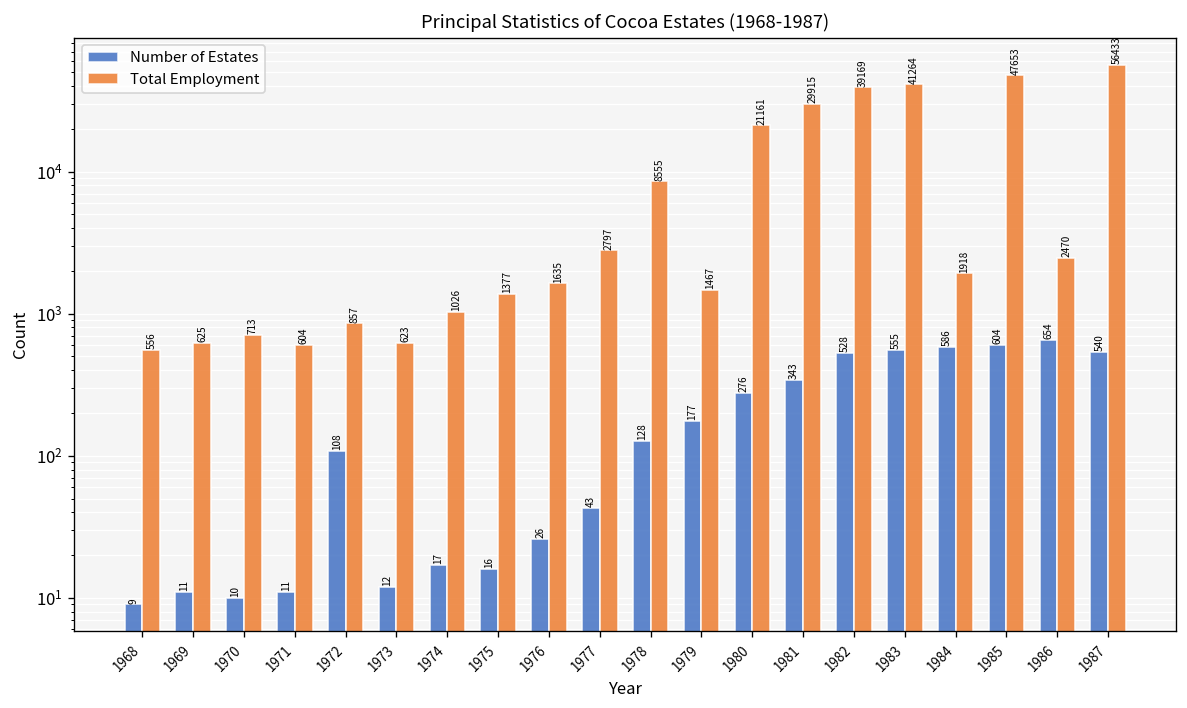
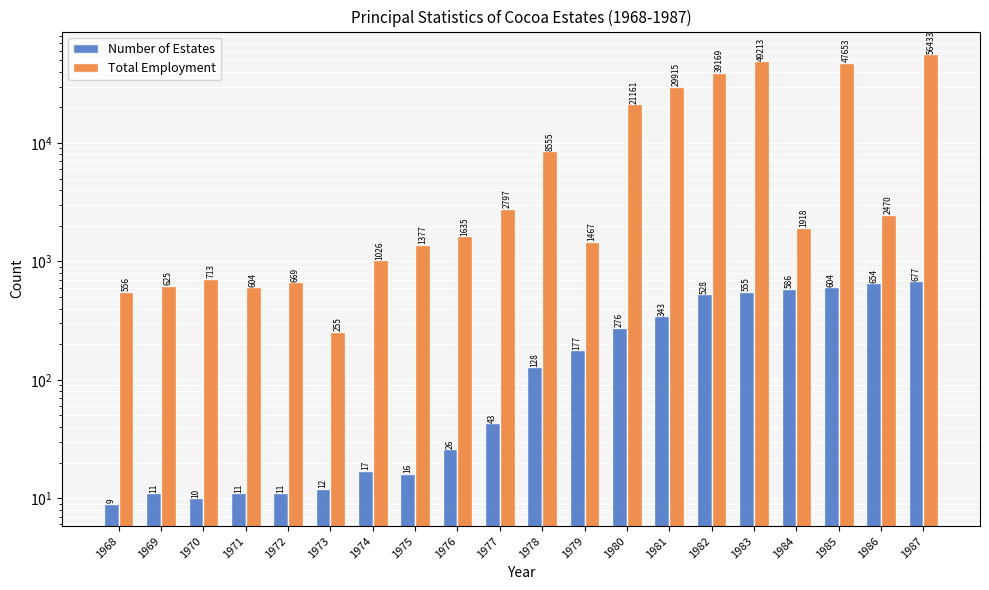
  {
    "Number of Estates": {
      "1968": 9,
      "1969": 11,
      "1970": 10,
      "1971": 11,
-     "1972": 108,
+     "1972": 11,
      "1973": 12,
      "1974": 17,
      "1975": 16,
      "1976": 26,
      "1977": 43,
      "1978": 128,
      "1979": 177,
      "1980": 276,
      "1981": 343,
      "1982": 528,
      "1983": 555,
      "1984": 586,
      "1985": 604,
      "1986": 654,
-     "1987": 540
+     "1987": 677
    },
    "Total Employment": {
      "1968": 556,
      "1969": 625,
      "1970": 713,
      "1971": 604,
-     "1972": 857,
-     "1973": 623,
+     "1972": 669,
+     "1973": 255,
      "1974": 1026,
      "1975": 1377,
      "1976": 1635,
      "1977": 2797,
      "1978": 8555,
      "1979": 1467,
      "1980": 21161,
      "1981": 29915,
      "1982": 39169,
-     "1983": 41264,
+     "1983": 49213,
      "1984": 1918,
      "1985": 47653,
      "1986": 2470,
      "1987": 56433
    }
  }
